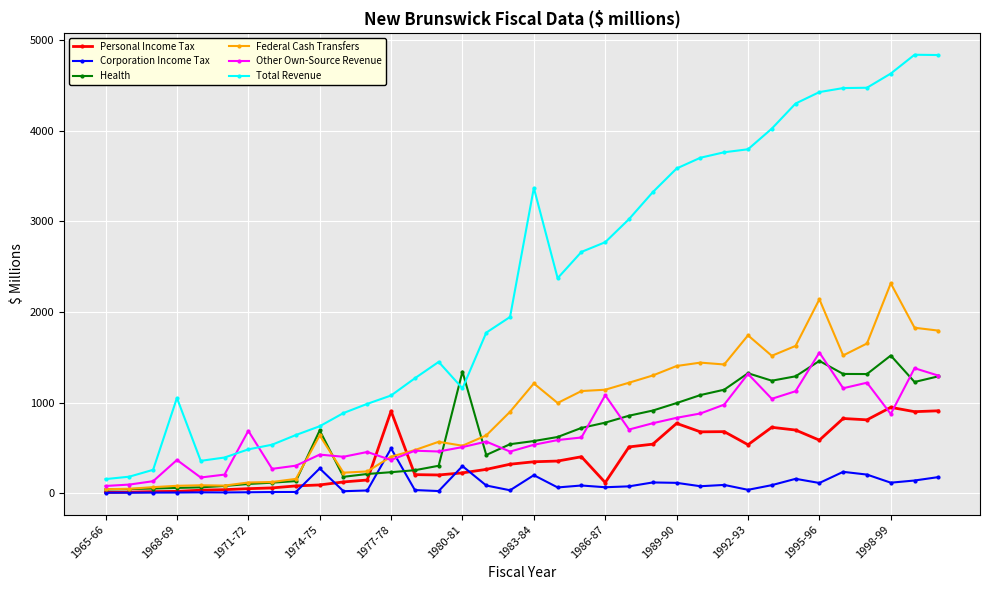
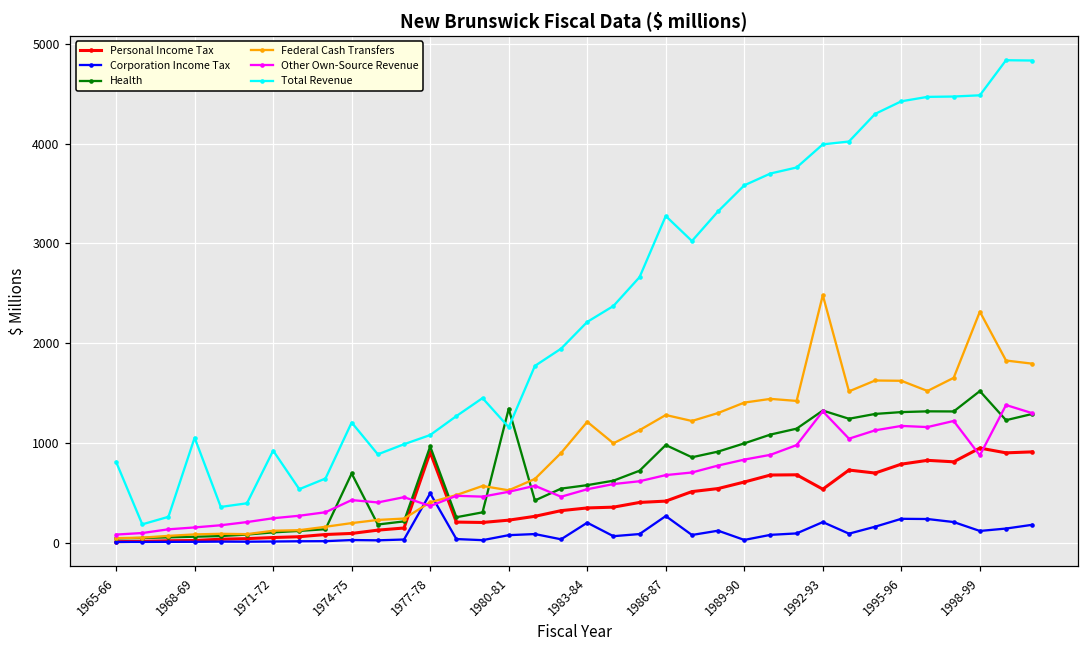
  {
    "Personal Income Tax": {
      "1971-72": 100,
      "1974-75": 100,
      "1977-78": 900,
      "1980-81": 200,
      "1983-84": 300,
-     "1986-87": 100,
-     "1989-90": 800,
+     "1986-87": 400,
+     "1989-90": 600,
      "1992-93": 500,
-     "1995-96": 600,
+     "1995-96": 800,
      "1998-99": 900
    },
    "Corporation Income Tax": {
      "1971-72": 0,
-     "1974-75": 300,
+     "1974-75": 0,
      "1977-78": 500,
-     "1980-81": 300,
+     "1980-81": 100,
      "1983-84": 200,
-     "1986-87": 100,
-     "1989-90": 100,
-     "1992-93": 0,
-     "1995-96": 100,
+     "1986-87": 300,
+     "1989-90": 0,
+     "1992-93": 200,
+     "1995-96": 200,
      "1998-99": 100
    },
    "Health": {
      "1974-75": 700,
-     "1977-78": 200,
+     "1977-78": 1000,
      "1980-81": 1300,
      "1983-84": 600,
-     "1986-87": 800,
+     "1986-87": 1000,
      "1989-90": 1000,
-     "1995-96": 1500,
+     "1995-96": 1300,
      "1998-99": 1500
    },
    "Federal Cash Transfers": {
-     "1974-75": 600,
+     "1974-75": 200,
      "1977-78": 400,
      "1983-84": 1200,
-     "1986-87": 1100,
+     "1986-87": 1300,
      "1989-90": 1400,
-     "1992-93": 1700,
-     "1995-96": 2100,
+     "1992-93": 2500,
+     "1995-96": 1600,
      "1998-99": 2300
    },
    "Other Own-Source Revenue": {
      "1965-66": 100,
-     "1968-69": 400,
-     "1971-72": 700,
+     "1968-69": 200,
+     "1971-72": 200,
      "1974-75": 400,
      "1977-78": 400,
      "1983-84": 500,
-     "1986-87": 1100,
+     "1986-87": 700,
      "1989-90": 800,
-     "1995-96": 1600,
+     "1995-96": 1200,
      "1998-99": 900
    },
    "Total Revenue": {
-     "1965-66": 200,
+     "1965-66": 800,
      "1968-69": 1100,
-     "1971-72": 500,
-     "1974-75": 700,
+     "1971-72": 900,
+     "1974-75": 1200,
      "1977-78": 1100,
      "1980-81": 1200,
-     "1983-84": 3400,
-     "1986-87": 2800,
+     "1983-84": 2200,
+     "1986-87": 3300,
      "1989-90": 3600,
-     "1992-93": 3800,
+     "1992-93": 4000,
      "1995-96": 4400,
-     "1998-99": 4600
+     "1998-99": 4500
    }
  }
